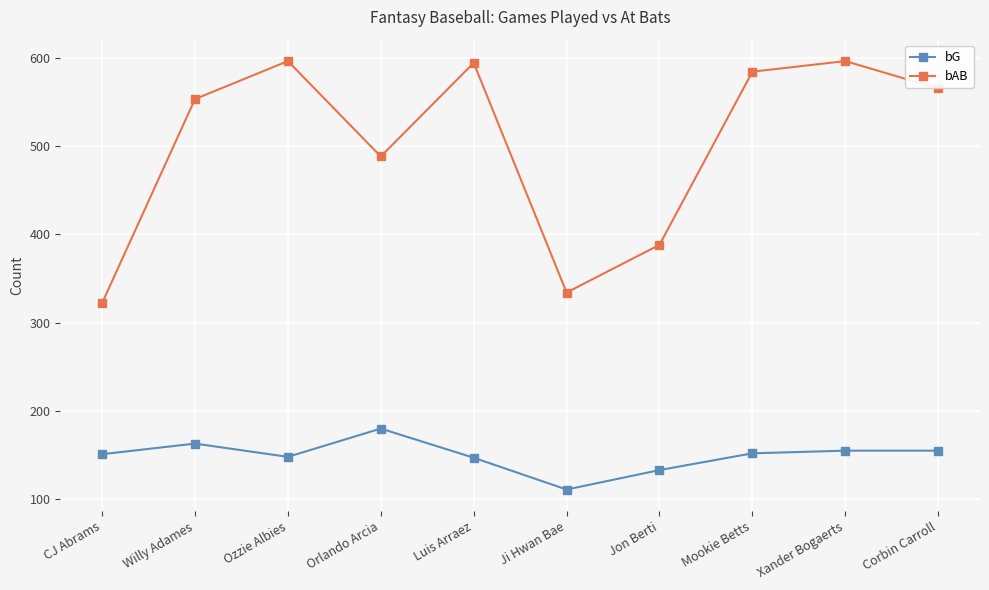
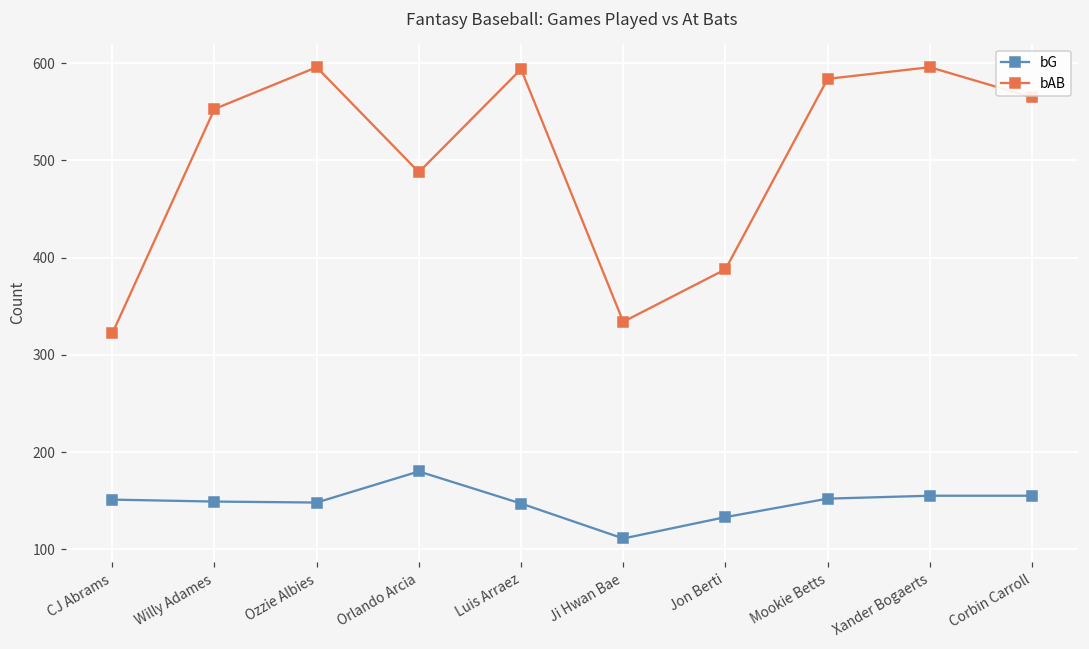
  {
    "bG": {
      "CJ Abrams": 150,
-     "Willy Adames": 160,
+     "Willy Adames": 150,
      "Ozzie Albies": 150,
      "Orlando Arcia": 180,
      "Luis Arraez": 150,
      "Ji Hwan Bae": 110,
      "Jon Berti": 130,
      "Mookie Betts": 150,
      "Xander Bogaerts": 160,
      "Corbin Carroll": 160
    },
    "bAB": {
      "CJ Abrams": 320,
      "Willy Adames": 550,
      "Ozzie Albies": 600,
      "Orlando Arcia": 490,
      "Luis Arraez": 590,
      "Ji Hwan Bae": 330,
      "Jon Berti": 390,
      "Mookie Betts": 580,
      "Xander Bogaerts": 600,
      "Corbin Carroll": 570
    }
  }
